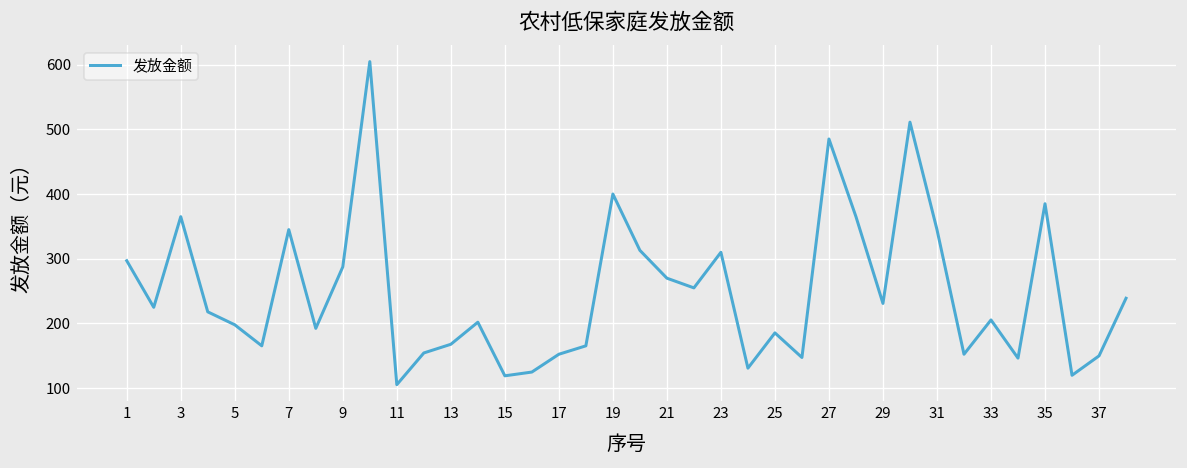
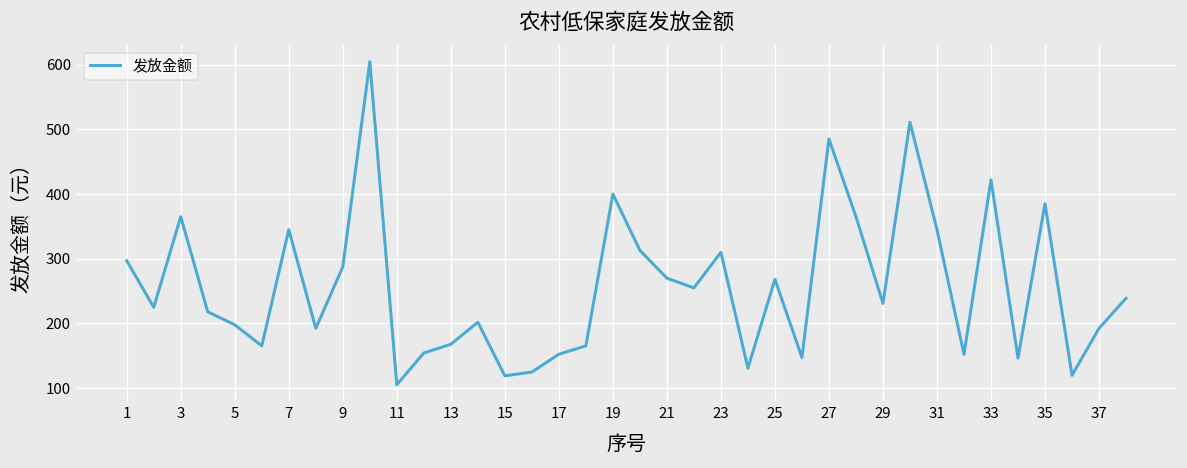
  {
    "1": 300,
    "3": 370,
    "5": 200,
    "7": 350,
    "9": 290,
    "11": 110,
    "13": 170,
    "15": 120,
    "17": 150,
    "19": 400,
    "21": 270,
    "23": 310,
-   "25": 190,
+   "25": 270,
    "27": 490,
    "29": 230,
    "31": 350,
-   "33": 210,
+   "33": 420,
    "35": 390,
-   "37": 150
+   "37": 190
  }
